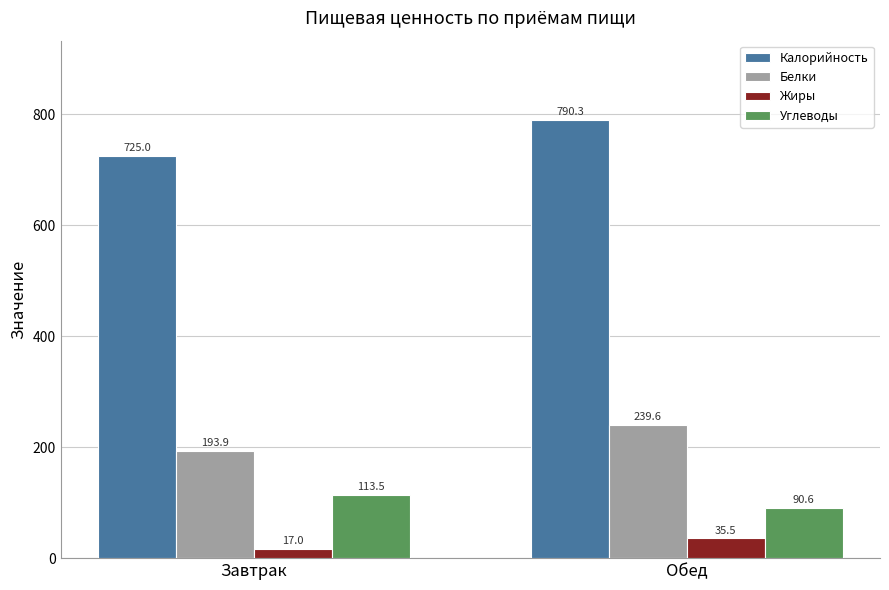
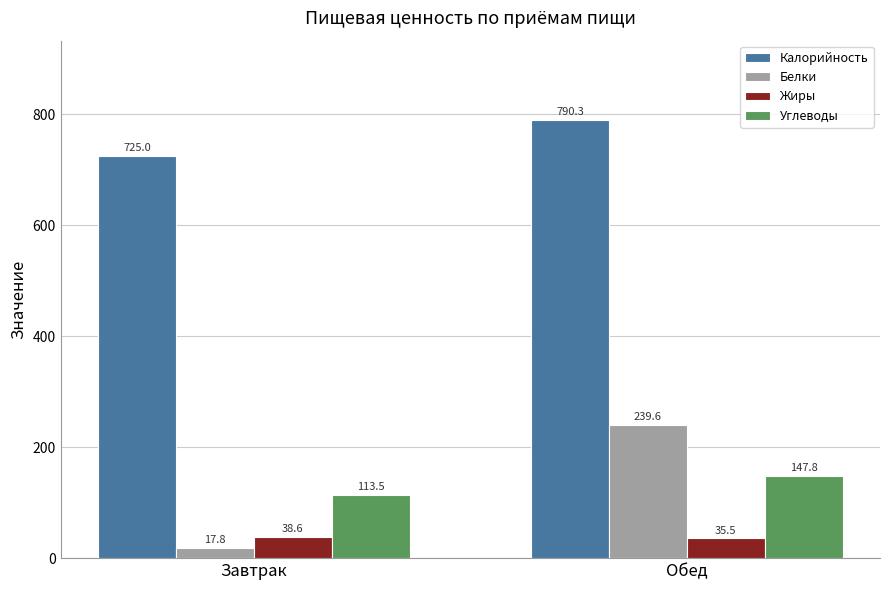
  {
    "Калорийность": {
      "Завтрак": 725.0,
      "Обед": 790.3
    },
    "Белки": {
-     "Завтрак": 193.9,
+     "Завтрак": 17.8,
      "Обед": 239.6
    },
    "Жиры": {
-     "Завтрак": 17.0,
+     "Завтрак": 38.6,
      "Обед": 35.5
    },
    "Углеводы": {
      "Завтрак": 113.5,
-     "Обед": 90.6
+     "Обед": 147.8
    }
  }
